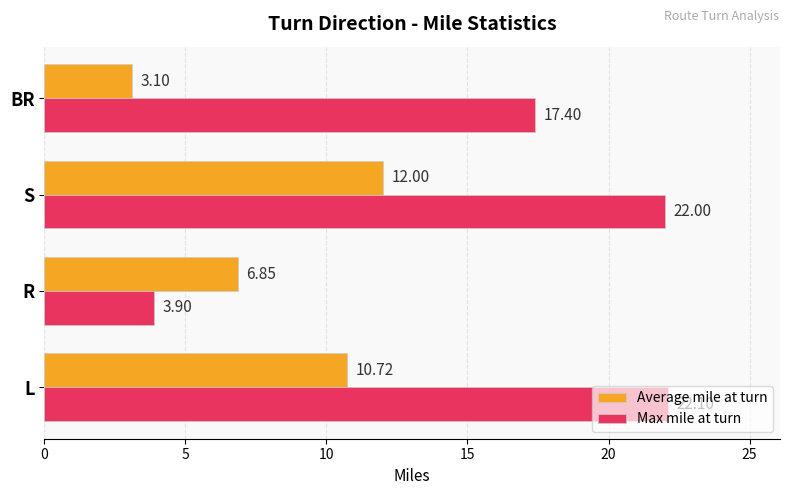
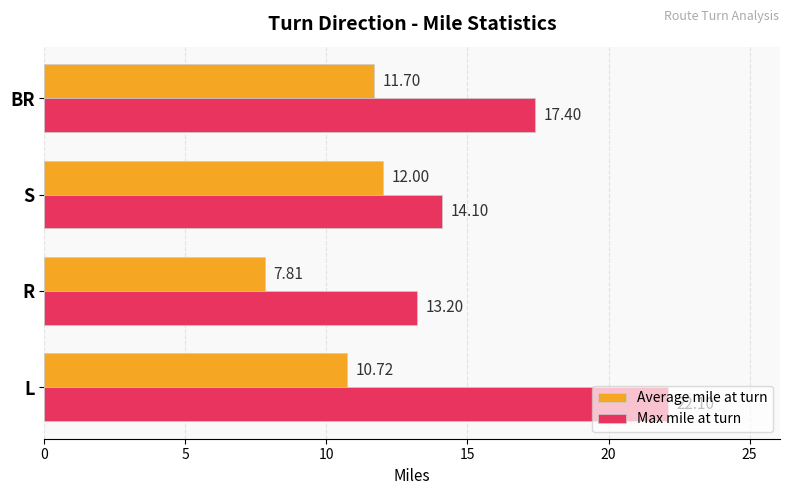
  {
    "Average mile at turn": {
-     "BR": 3.10,
+     "BR": 11.70,
      "S": 12.00,
-     "R": 6.85,
+     "R": 7.81,
      "L": 10.72
    },
    "Max mile at turn": {
      "BR": 17.40,
-     "S": 22.00,
-     "R": 3.90
+     "S": 14.10,
+     "R": 13.20
    }
  }
